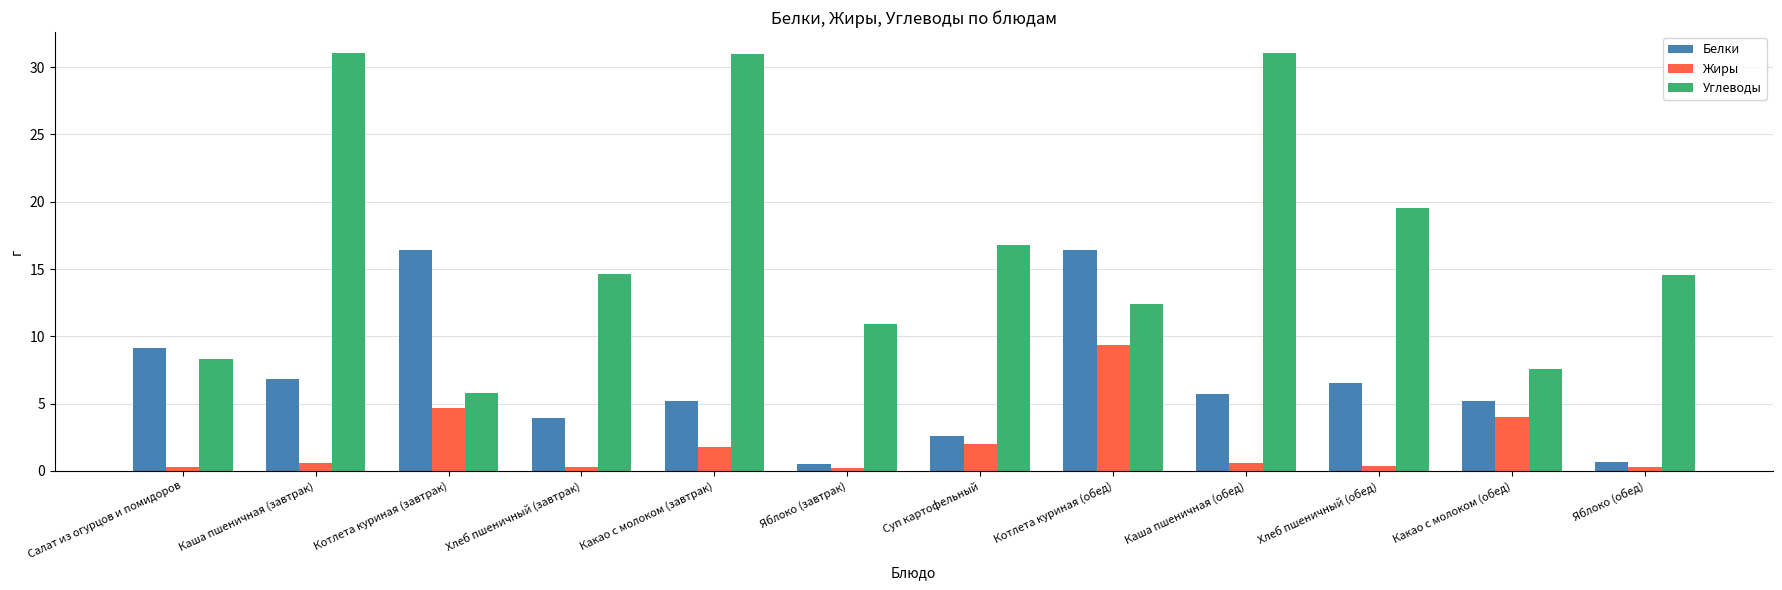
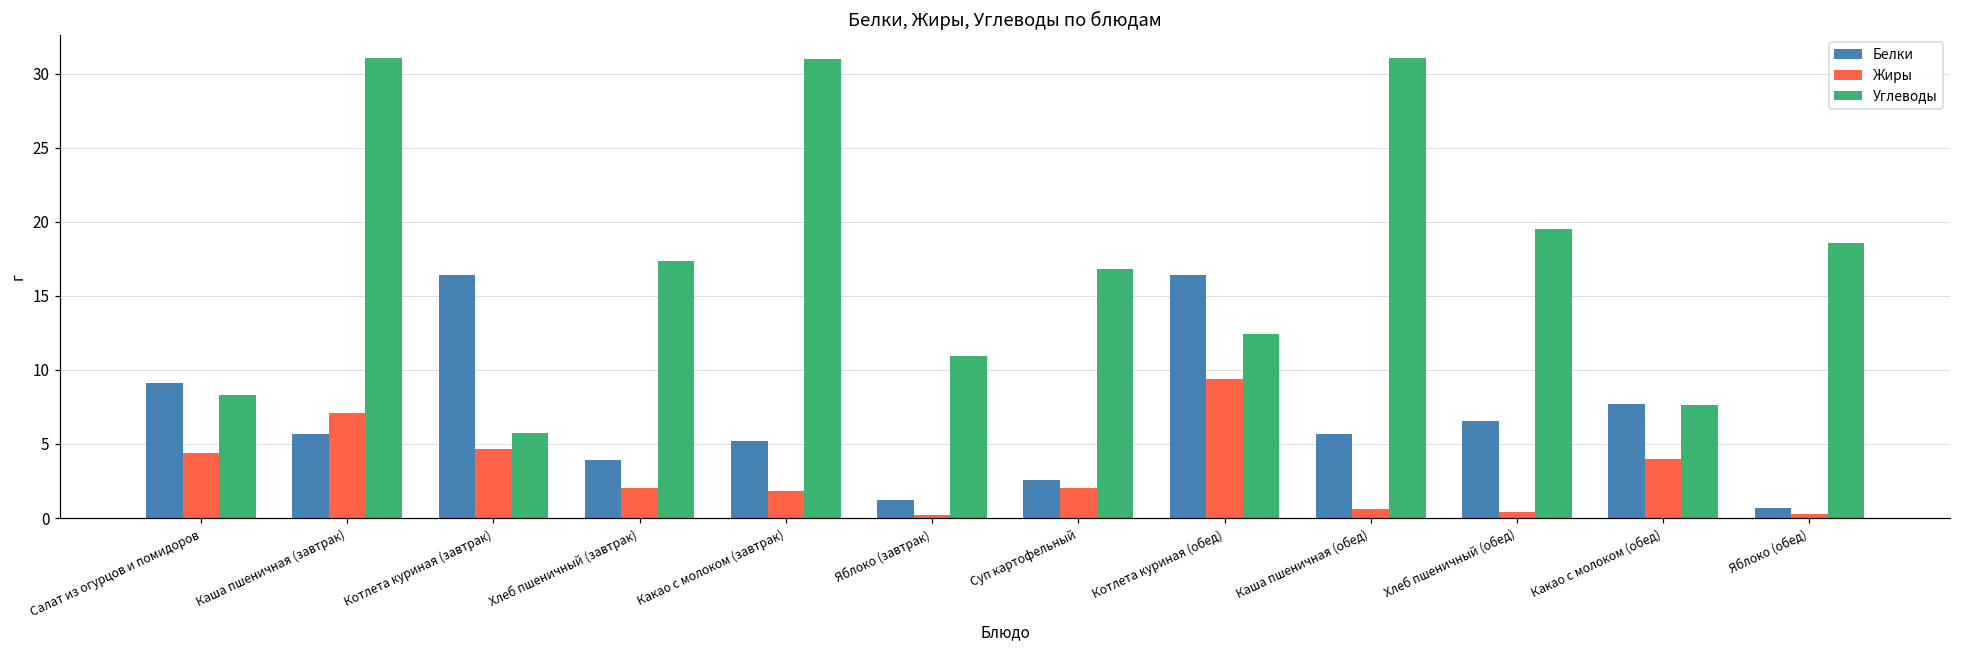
  {
    "Белки": {
      "Салат из огурцов и помидоров": 9.1,
-     "Каша пшеничная (завтрак)": 6.8,
+     "Каша пшеничная (завтрак)": 5.7,
      "Котлета куриная (завтрак)": 16.4,
      "Хлеб пшеничный (завтрак)": 3.9,
      "Какао с молоком (завтрак)": 5.2,
-     "Яблоко (завтрак)": 0.5,
+     "Яблоко (завтрак)": 1.2,
      "Суп картофельный": 2.6,
      "Котлета куриная (обед)": 16.4,
      "Каша пшеничная (обед)": 5.7,
      "Хлеб пшеничный (обед)": 6.6,
-     "Какао с молоком (обед)": 5.2,
+     "Какао с молоком (обед)": 7.7,
      "Яблоко (обед)": 0.7
    },
    "Жиры": {
-     "Салат из огурцов и помидоров": 0.3,
-     "Каша пшеничная (завтрак)": 0.6,
+     "Салат из огурцов и помидоров": 4.4,
+     "Каша пшеничная (завтрак)": 7.1,
      "Котлета куриная (завтрак)": 4.7,
-     "Хлеб пшеничный (завтрак)": 0.3,
+     "Хлеб пшеничный (завтрак)": 2.0,
      "Какао с молоком (завтрак)": 1.8,
      "Яблоко (завтрак)": 0.2,
      "Суп картофельный": 2.0,
      "Котлета куриная (обед)": 9.4,
      "Каша пшеничная (обед)": 0.6,
      "Хлеб пшеничный (обед)": 0.4,
      "Какао с молоком (обед)": 4.0,
      "Яблоко (обед)": 0.3
    },
    "Углеводы": {
      "Салат из огурцов и помидоров": 8.3,
      "Каша пшеничная (завтрак)": 31.1,
      "Котлета куриная (завтрак)": 5.8,
-     "Хлеб пшеничный (завтрак)": 14.6,
+     "Хлеб пшеничный (завтрак)": 17.4,
      "Какао с молоком (завтрак)": 31.0,
      "Яблоко (завтрак)": 10.9,
      "Суп картофельный": 16.8,
      "Котлета куриная (обед)": 12.4,
      "Каша пшеничная (обед)": 31.1,
      "Хлеб пшеничный (обед)": 19.5,
      "Какао с молоком (обед)": 7.6,
-     "Яблоко (обед)": 14.6
+     "Яблоко (обед)": 18.6
    }
  }
